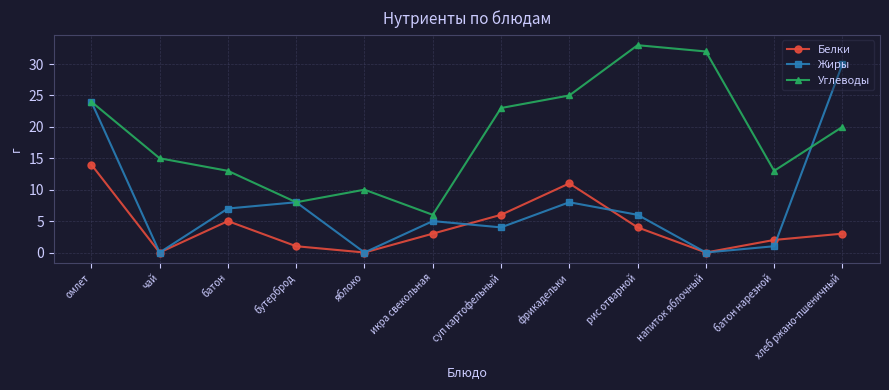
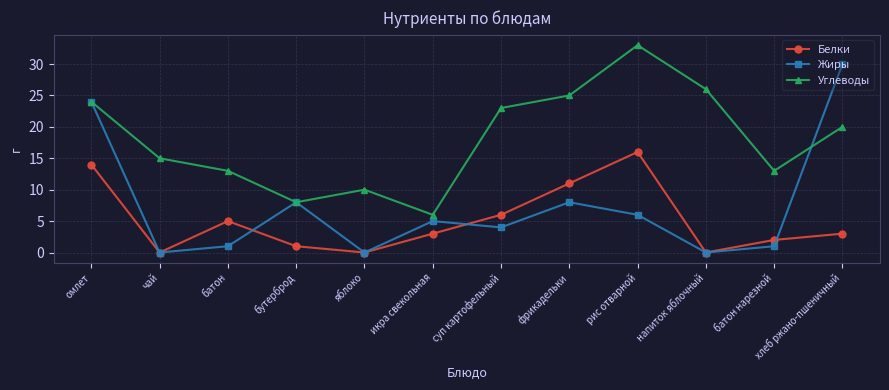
  {
    "Белки": {
      "омлет": 14,
      "батон": 5,
      "бутерброд": 1,
      "икра свекольная": 3,
      "суп картофельный": 6,
      "фрикадельки": 11,
-     "рис отварной": 4,
+     "рис отварной": 16,
      "батон нарезной": 2,
      "хлеб ржано-пшеничный": 3
    },
    "Жиры": {
-     "батон": 7,
+     "батон": 1,
      "икра свекольная": 5,
      "суп картофельный": 4,
      "фрикадельки": 8,
      "рис отварной": 6,
      "батон нарезной": 1
    },
    "Углеводы": {
      "чай": 15,
      "батон": 13,
      "яблоко": 10,
      "икра свекольная": 6,
      "суп картофельный": 23,
      "фрикадельки": 25,
      "рис отварной": 33,
-     "напиток яблочный": 32,
+     "напиток яблочный": 26,
      "батон нарезной": 13,
      "хлеб ржано-пшеничный": 20
    }
  }
